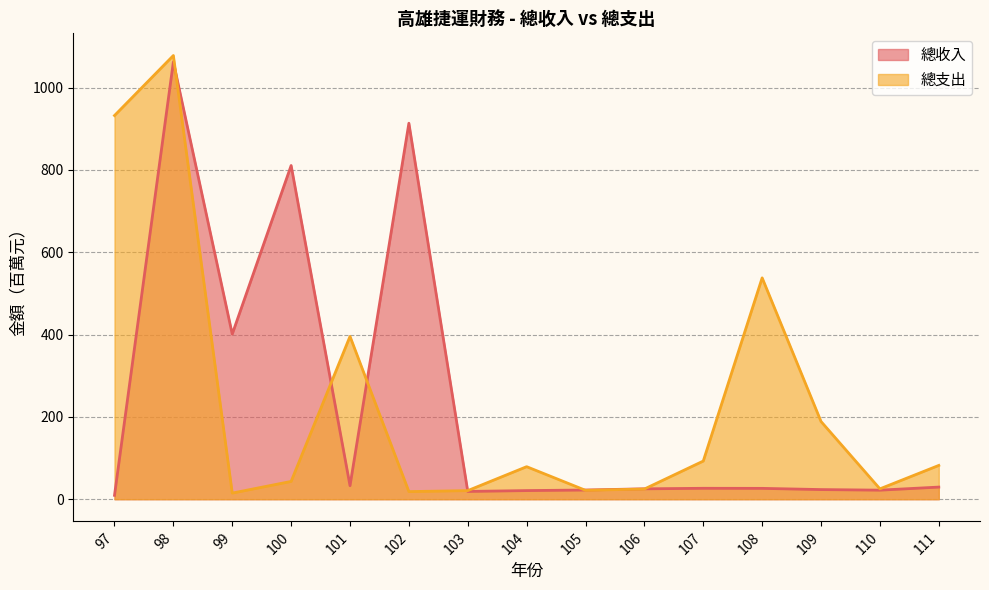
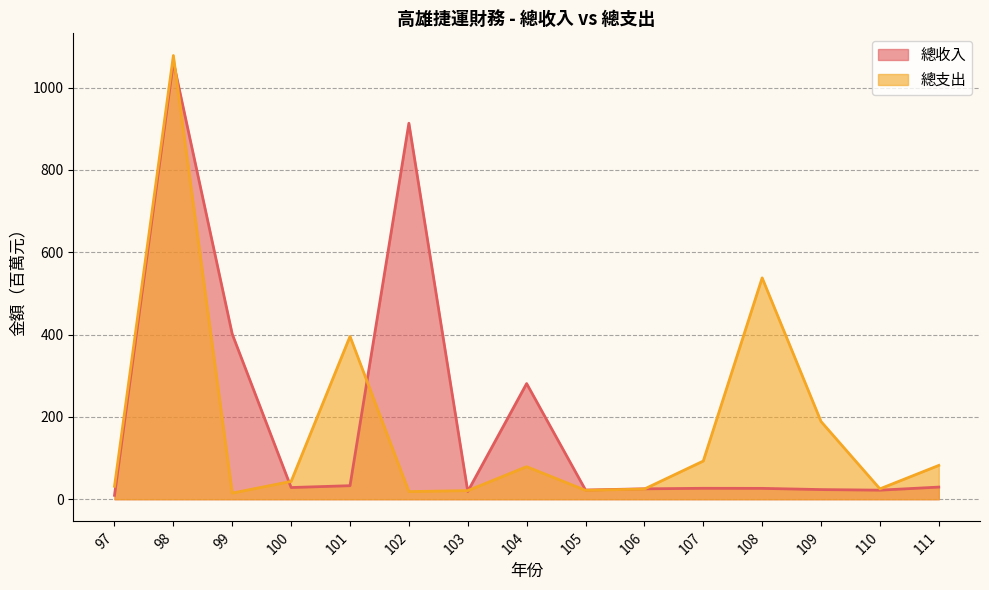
  {
    "總收入": {
      "97": 10,
      "98": 1060,
      "99": 400,
-     "100": 810,
+     "100": 30,
      "101": 30,
      "102": 910,
-     "104": 20,
+     "104": 280,
      "107": 30,
      "108": 30,
      "109": 20,
      "111": 30
    },
    "總支出": {
-     "97": 930,
+     "97": 30,
      "98": 1080,
      "99": 10,
      "100": 40,
      "101": 400,
      "102": 20,
      "104": 80,
      "107": 90,
      "108": 540,
      "109": 190,
      "111": 80
    }
  }
